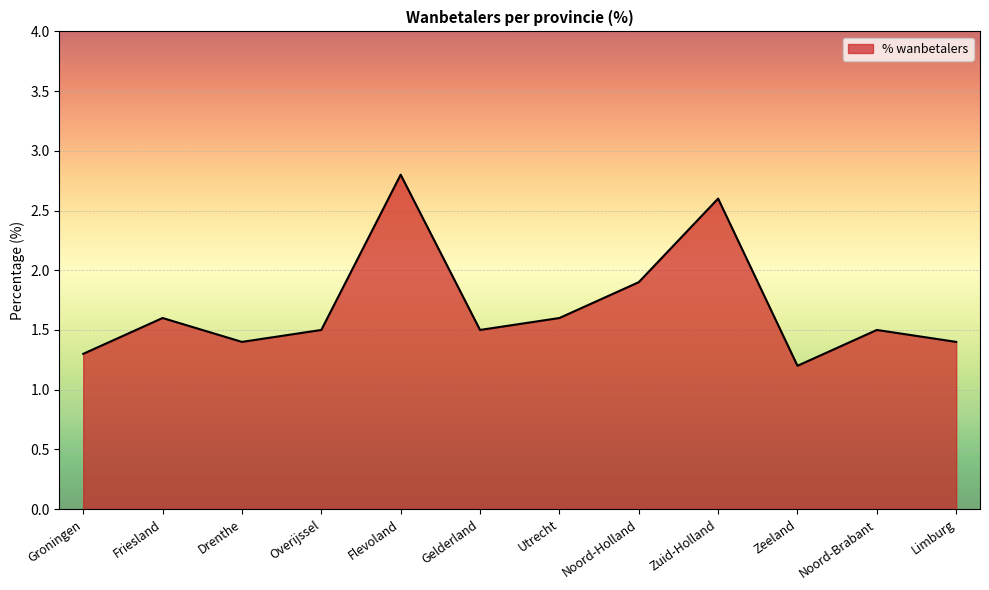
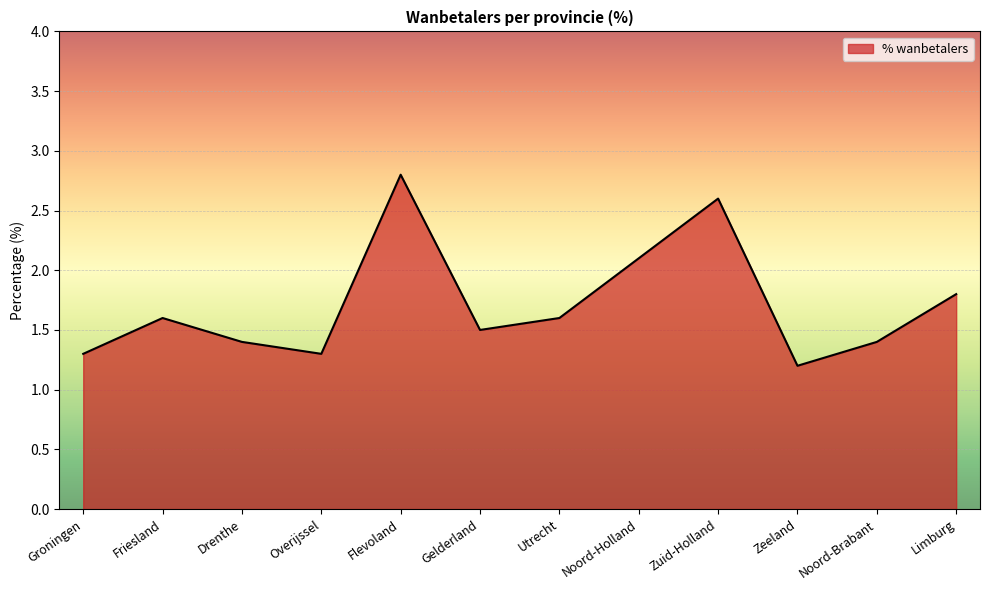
  {
    "Groningen": 1.3,
    "Friesland": 1.6,
    "Drenthe": 1.4,
-   "Overijssel": 1.5,
+   "Overijssel": 1.3,
    "Flevoland": 2.8,
    "Gelderland": 1.5,
    "Utrecht": 1.6,
-   "Noord-Holland": 1.9,
+   "Noord-Holland": 2.1,
    "Zuid-Holland": 2.6,
    "Zeeland": 1.2,
-   "Noord-Brabant": 1.5,
-   "Limburg": 1.4
+   "Noord-Brabant": 1.4,
+   "Limburg": 1.8
  }
